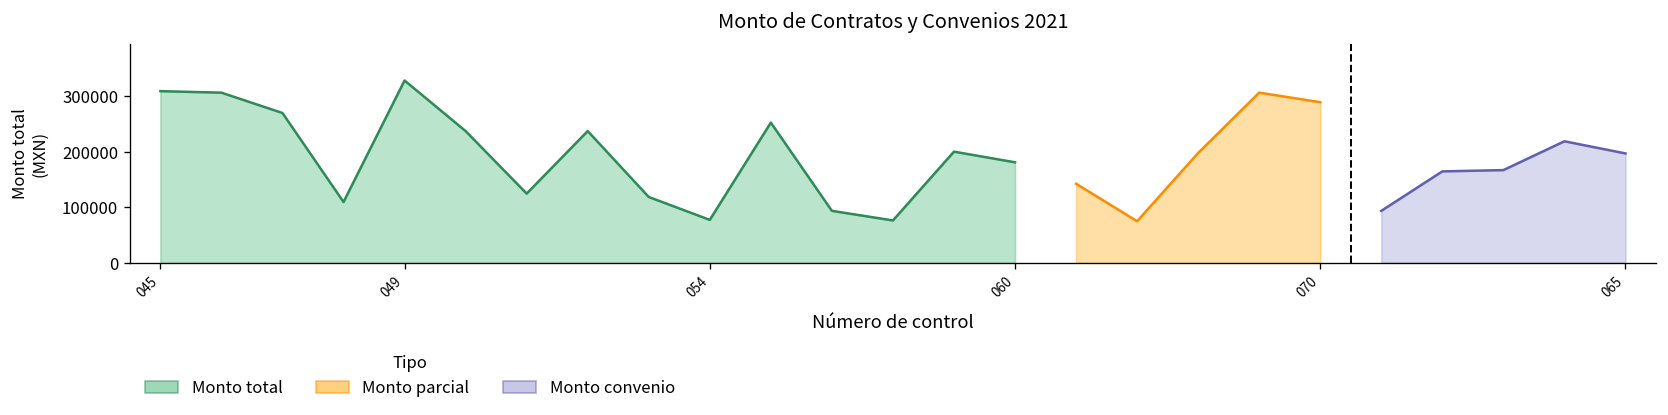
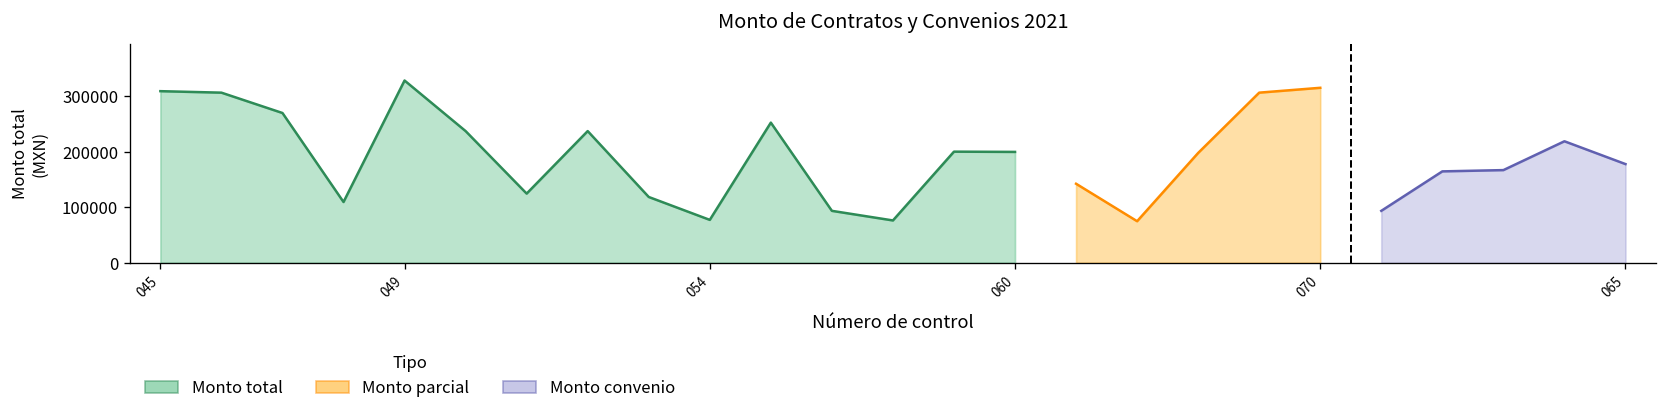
  {
    "Monto total": {
      "045": 310000,
      "049": 330000,
      "054": 80000,
-     "060": 180000
+     "060": 200000
    },
    "Monto parcial": {
-     "070": 290000
+     "070": 320000
    },
    "Monto convenio": {
-     "065": 200000
+     "065": 180000
    }
  }
